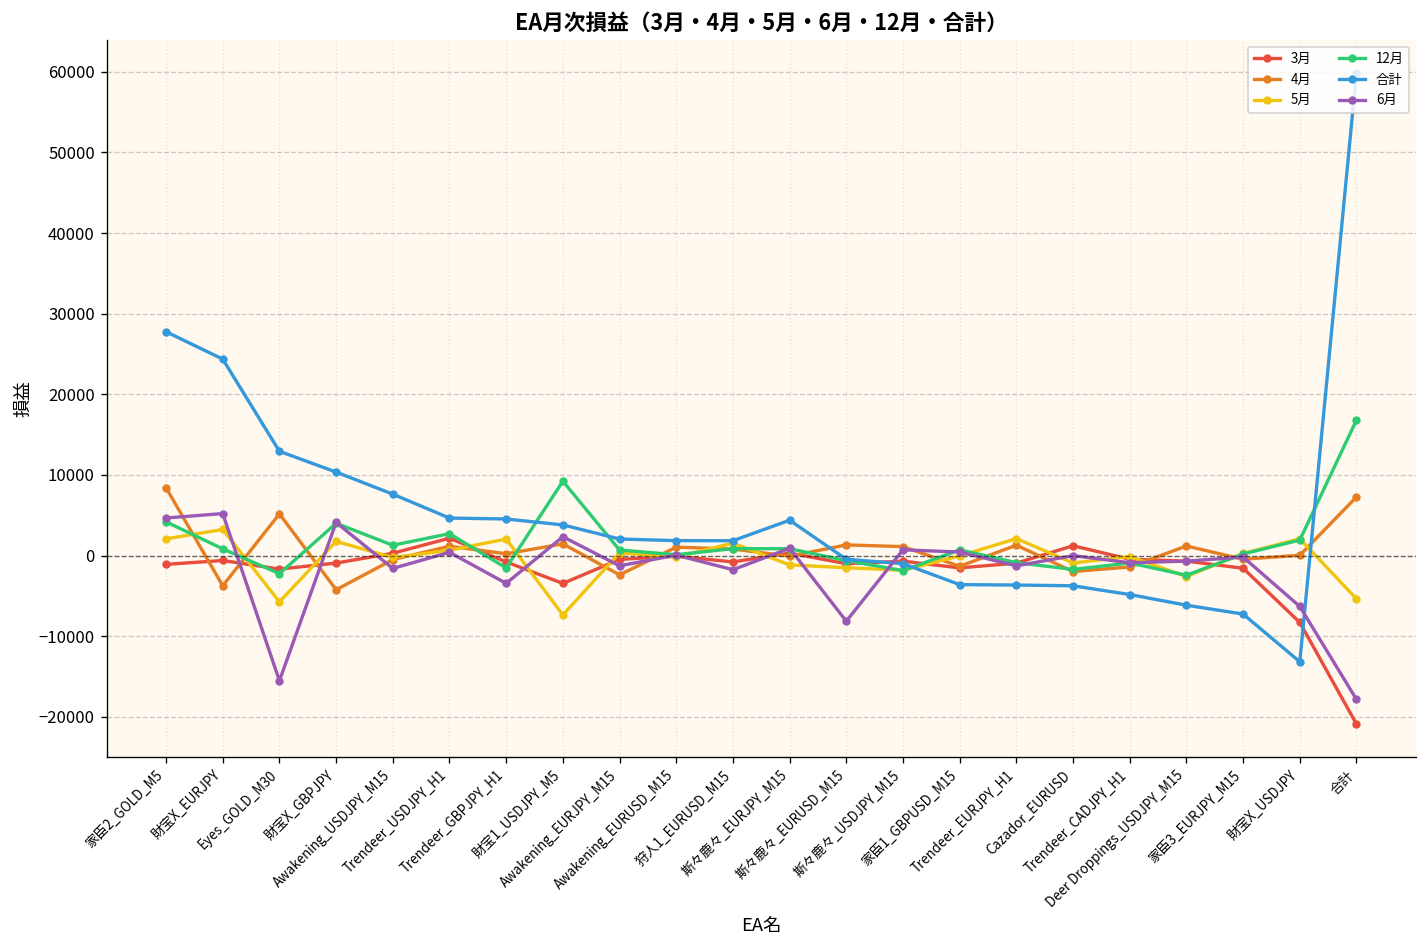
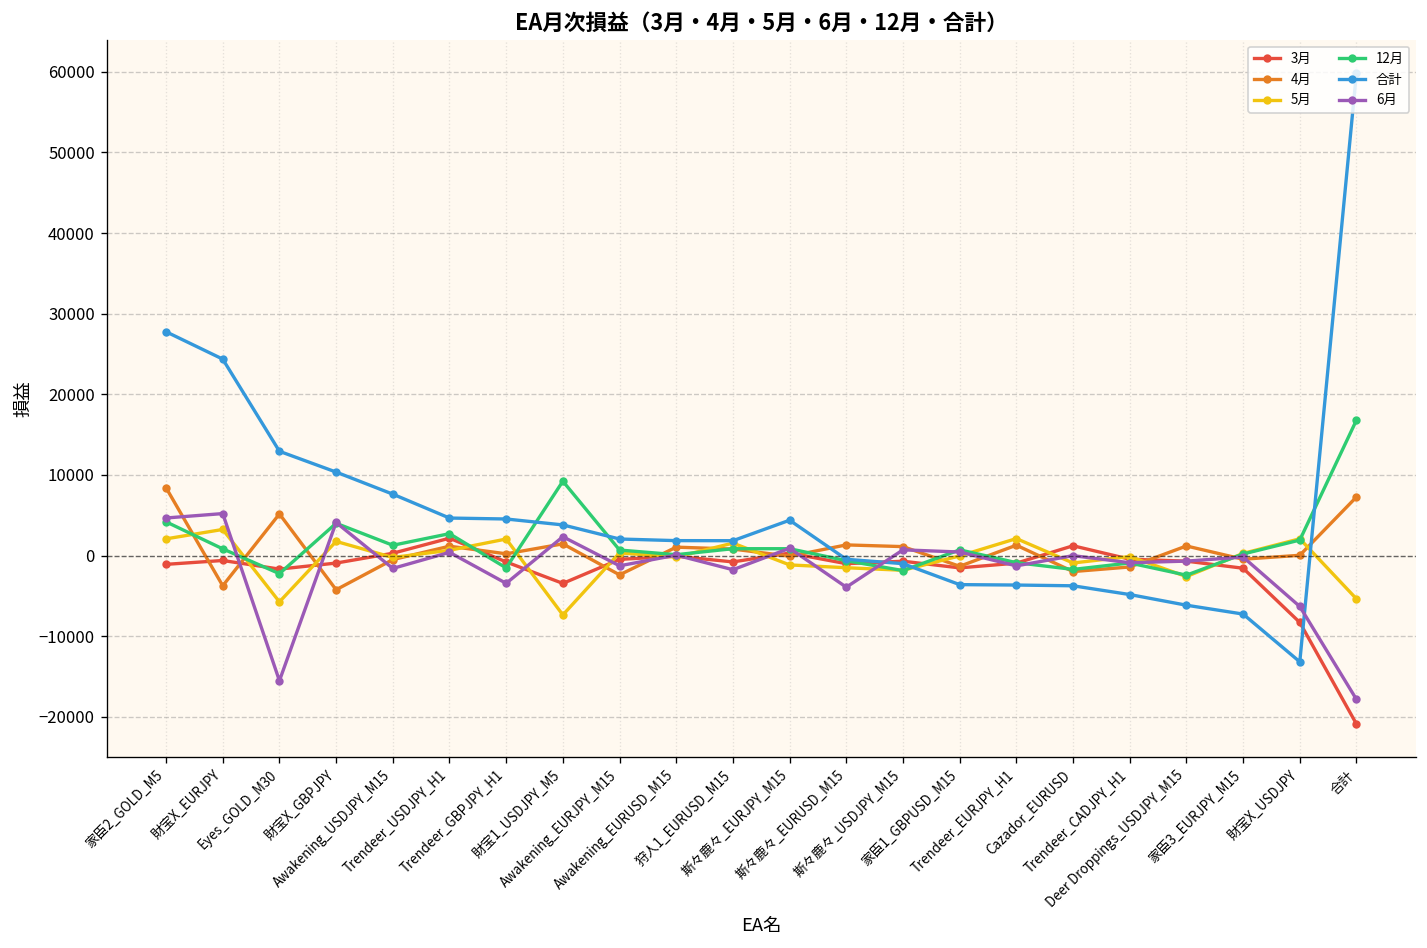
  {
    "5月": {
      "家臣2_GOLD_M5": 2000,
      "財宝X_EURJPY": 3000,
      "Eyes_GOLD_M30": -6000,
      "財宝X_GBPJPY": 2000,
      "Trendeer_GBPJPY_H1": 2000,
      "財宝1_USDJPY_M5": -7000,
      "斯々鹿々_EURJPY_M15": -1000,
      "斯々鹿々_EURUSD_M15": -1000,
      "家臣1_GBPUSD_M15": 0,
      "Trendeer_EURJPY_H1": 2000,
      "Cazador_EURUSD": -1000,
      "合計": -5000
    },
    "12月": {
      "家臣2_GOLD_M5": 4000,
      "財宝X_EURJPY": 1000,
      "Eyes_GOLD_M30": -2000,
      "Awakening_USDJPY_M15": 1000,
      "Trendeer_USDJPY_H1": 3000,
      "Trendeer_GBPJPY_H1": -2000,
      "財宝1_USDJPY_M5": 9000,
      "合計": 17000
    },
    "合計": {
      "家臣2_GOLD_M5": 28000,
      "財宝X_EURJPY": 24000,
      "Eyes_GOLD_M30": 13000,
      "財宝X_GBPJPY": 10000,
      "Awakening_USDJPY_M15": 8000,
      "Trendeer_USDJPY_H1": 5000,
      "Trendeer_GBPJPY_H1": 5000,
      "財宝1_USDJPY_M5": 4000,
      "Awakening_EURJPY_M15": 2000,
      "Awakening_EURUSD_M15": 2000,
      "斯々鹿々_EURJPY_M15": 4000,
      "家臣1_GBPUSD_M15": -4000,
      "Trendeer_EURJPY_H1": -4000,
      "Cazador_EURUSD": -4000,
      "Trendeer_CADJPY_H1": -5000,
      "Deer Droppings_USDJPY_M15": -6000,
      "家臣3_EURJPY_M15": -7000,
      "財宝X_USDJPY": -13000
    },
    "6月": {
      "家臣2_GOLD_M5": 5000,
      "財宝X_EURJPY": 5000,
      "Eyes_GOLD_M30": -16000,
      "Awakening_USDJPY_M15": -2000,
      "Trendeer_GBPJPY_H1": -3000,
      "財宝1_USDJPY_M5": 2000,
      "Awakening_EURJPY_M15": -1000,
      "狩人1_EURUSD_M15": -2000,
-     "斯々鹿々_EURUSD_M15": -8000,
+     "斯々鹿々_EURUSD_M15": -4000,
      "斯々鹿々_USDJPY_M15": 1000,
      "Cazador_EURUSD": 0,
      "財宝X_USDJPY": -6000,
      "合計": -18000
    }
  }
